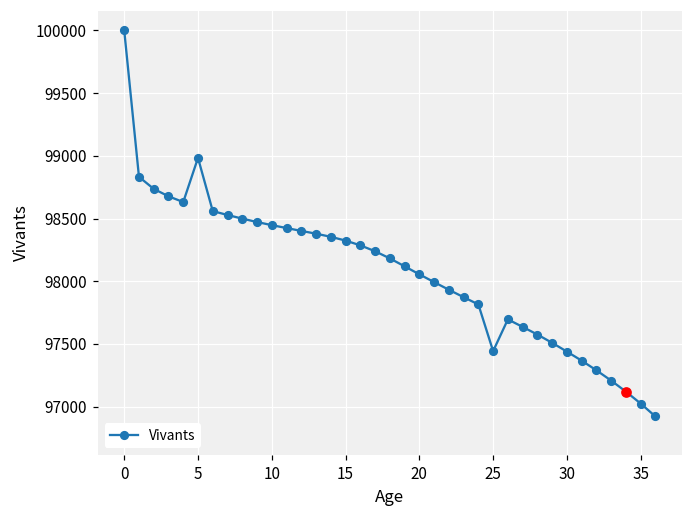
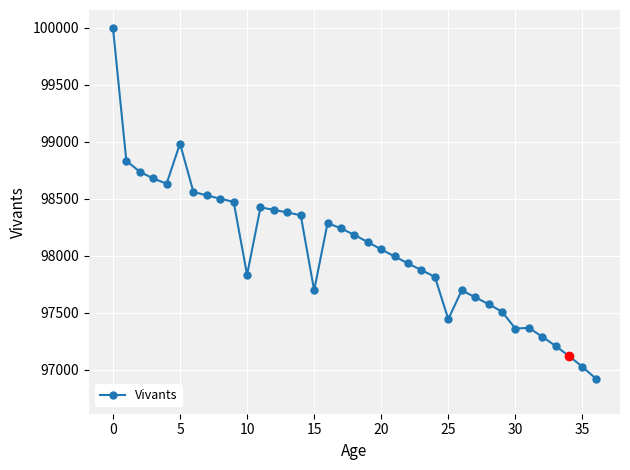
  {
    "Vivants": {
      "0": 100000,
      "5": 98980,
-     "10": 98450,
-     "15": 98320,
+     "10": 97830,
+     "15": 97700,
      "20": 98060,
      "25": 97440,
-     "30": 97440,
+     "30": 97360,
      "35": 97030
    }
  }
